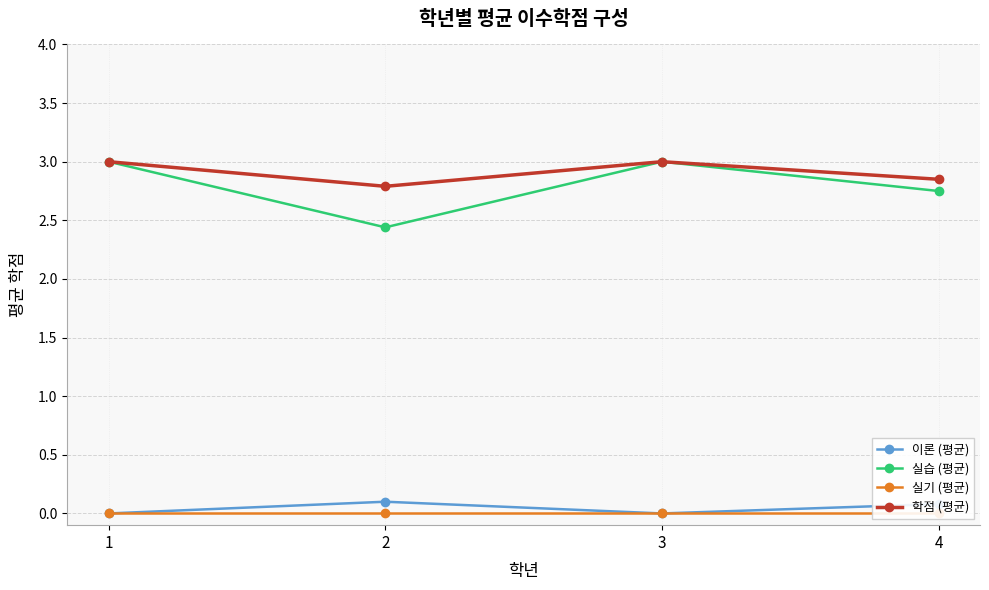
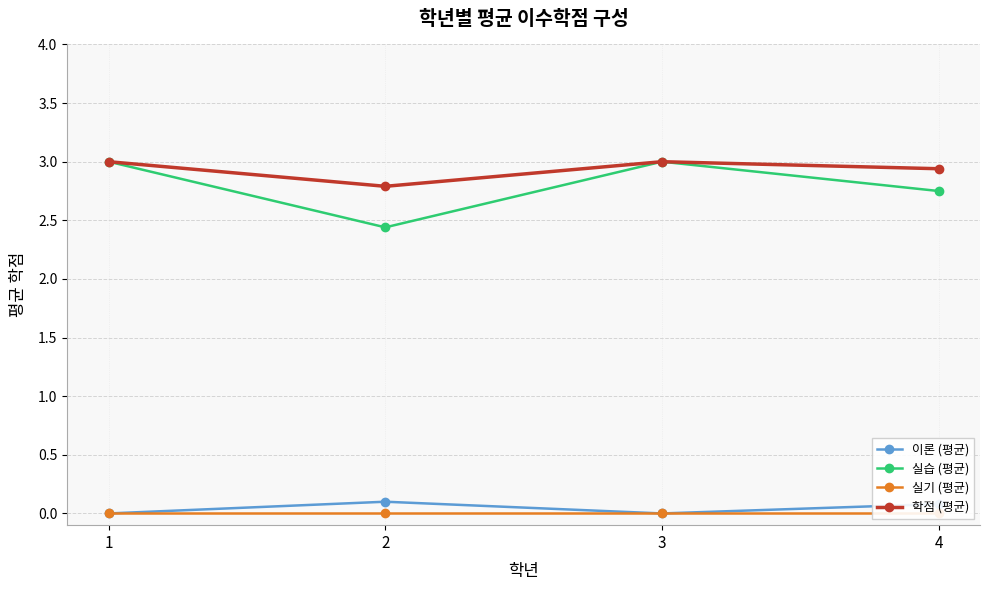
  {
    "이론 (평균)": {
      "2": 0.10
    },
    "실습 (평균)": {
      "2": 2.44,
      "4": 2.75
    },
    "실기 (평균)": {
      "2": 0.00
    },
    "학점 (평균)": {
      "2": 2.79,
-     "4": 2.85
+     "4": 2.94
    }
  }
